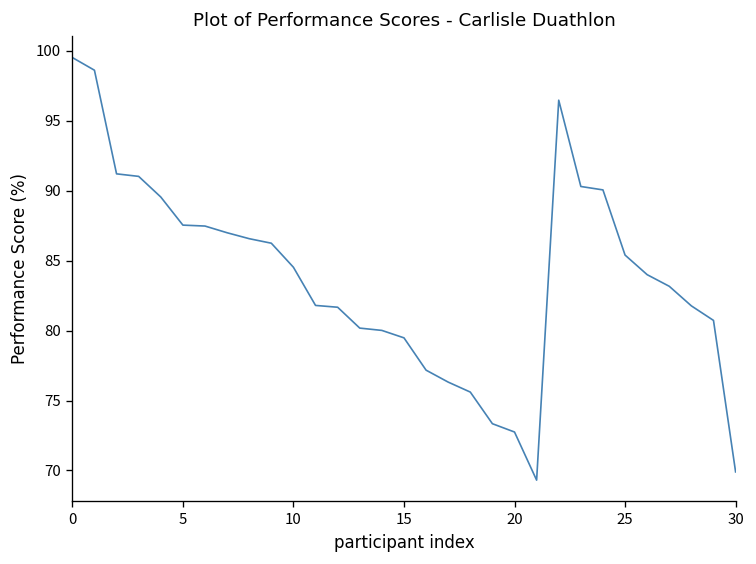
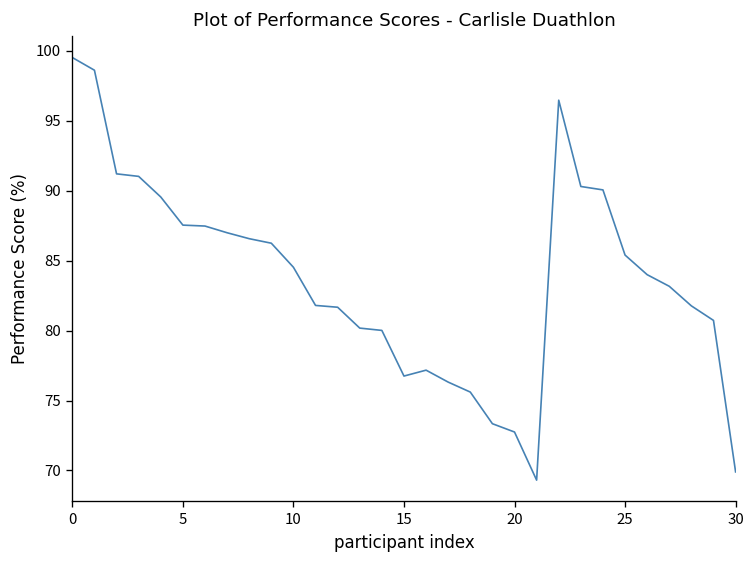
  {
    "0": 99.5,
    "5": 87.5,
    "10": 84.5,
-   "15": 79.5,
+   "15": 76.7,
    "20": 72.7,
    "25": 85.4,
    "30": 69.9
  }
